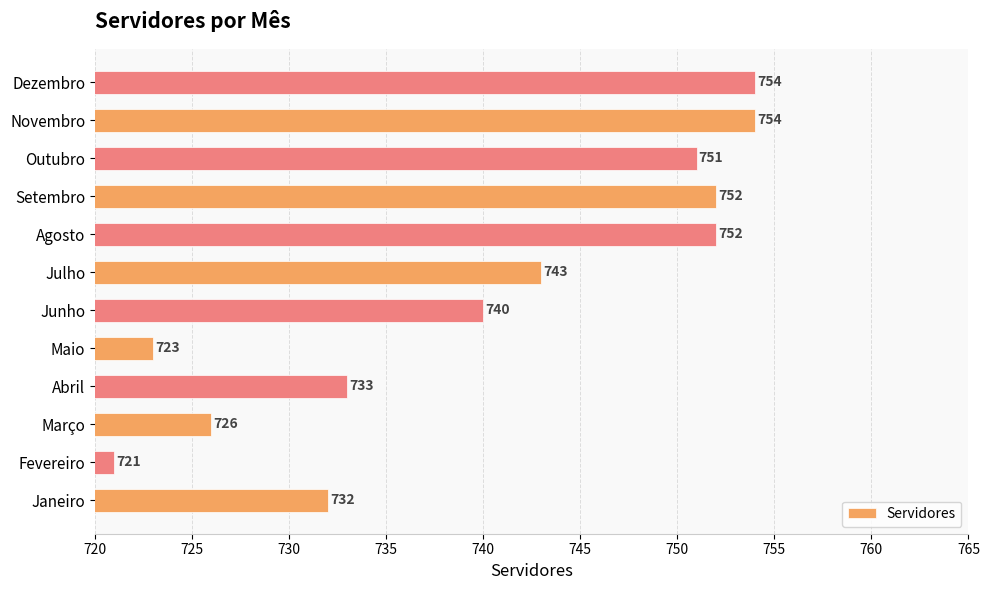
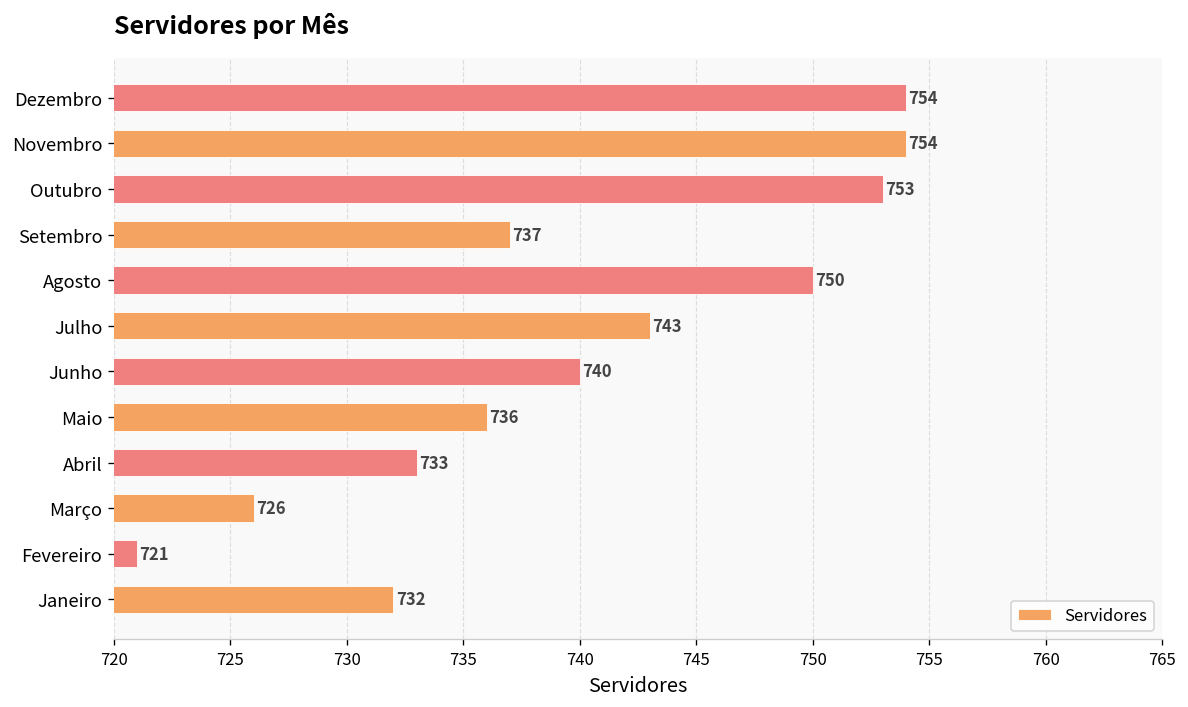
  {
    "Dezembro": 754,
    "Novembro": 754,
-   "Outubro": 751,
-   "Setembro": 752,
-   "Agosto": 752,
+   "Outubro": 753,
+   "Setembro": 737,
+   "Agosto": 750,
    "Julho": 743,
    "Junho": 740,
-   "Maio": 723,
+   "Maio": 736,
    "Abril": 733,
    "Março": 726,
    "Fevereiro": 721,
    "Janeiro": 732
  }
